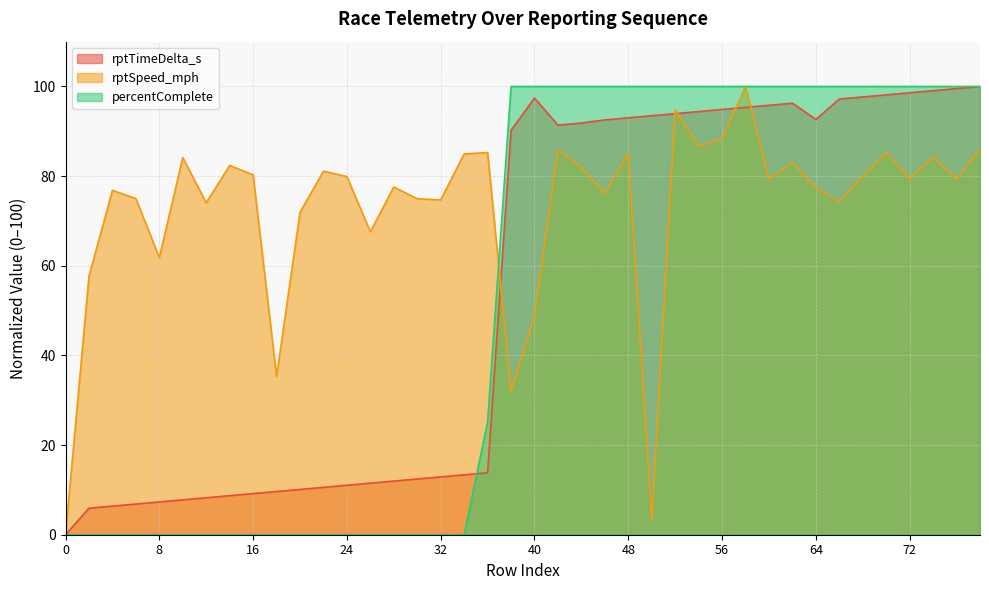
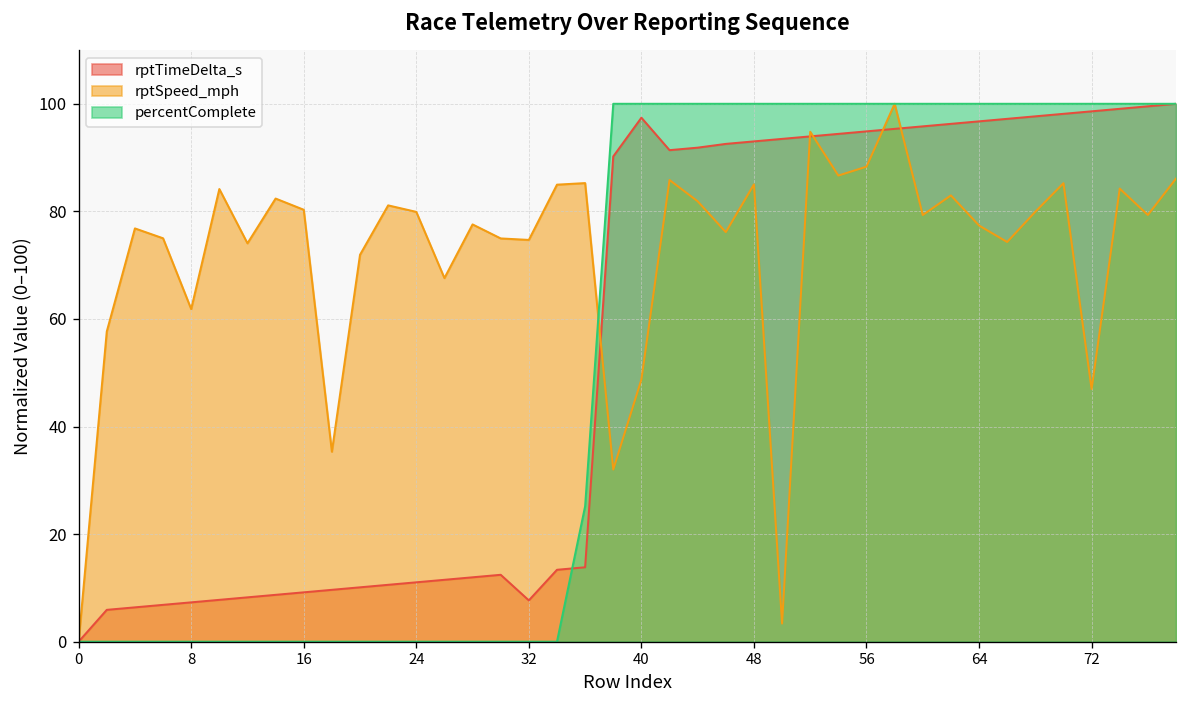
  {
    "rptTimeDelta_s": {
      "8": 7,
      "16": 9,
      "24": 11,
-     "32": 13,
+     "32": 8,
      "40": 97,
      "48": 93,
      "56": 95,
-     "64": 93,
+     "64": 97,
      "72": 99
    },
    "rptSpeed_mph": {
      "8": 62,
      "16": 80,
      "24": 80,
      "32": 75,
      "40": 49,
      "48": 85,
      "56": 88,
      "64": 77,
-     "72": 79
+     "72": 47
    },
    "percentComplete": {
      "8": 0,
      "16": 0,
      "24": 0,
      "32": 0,
      "40": 100,
      "48": 100,
      "56": 100,
      "64": 100,
      "72": 100
    }
  }
